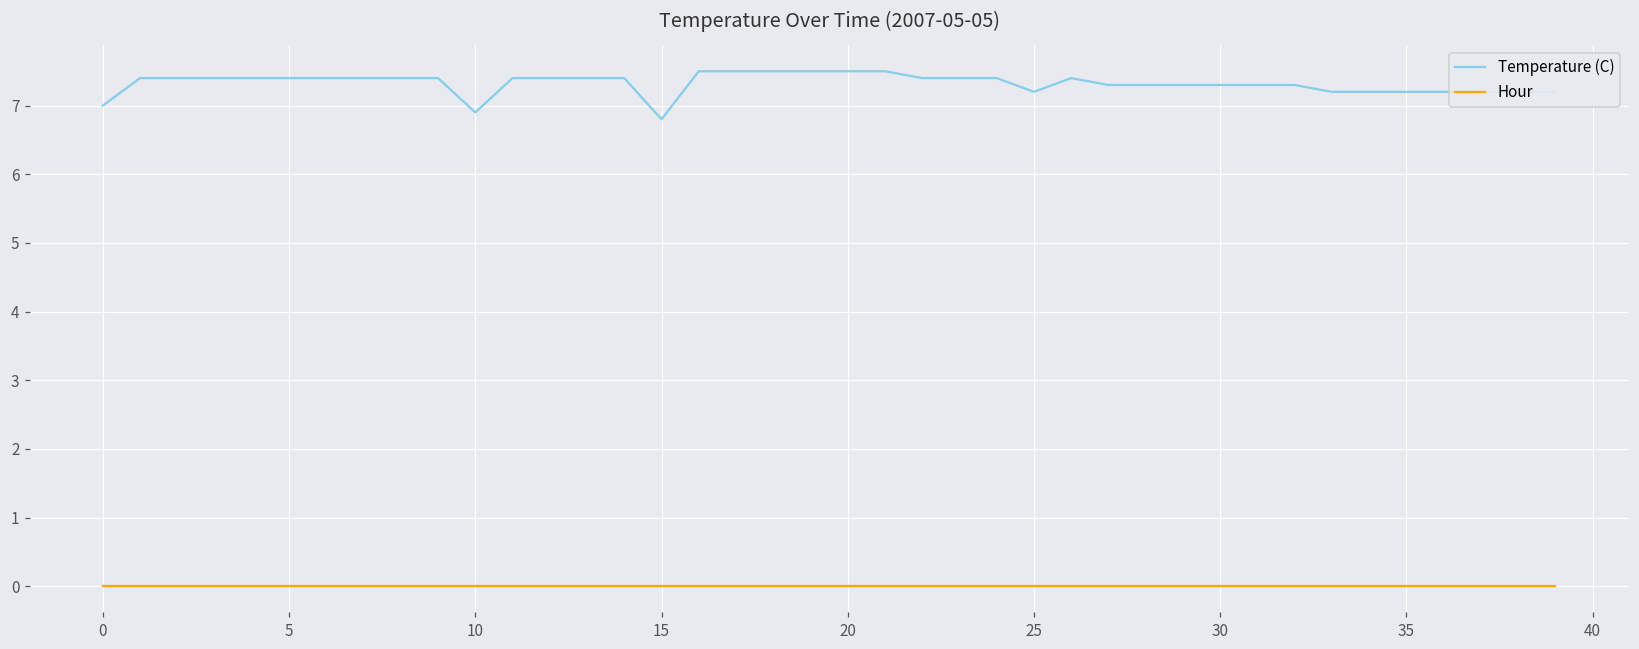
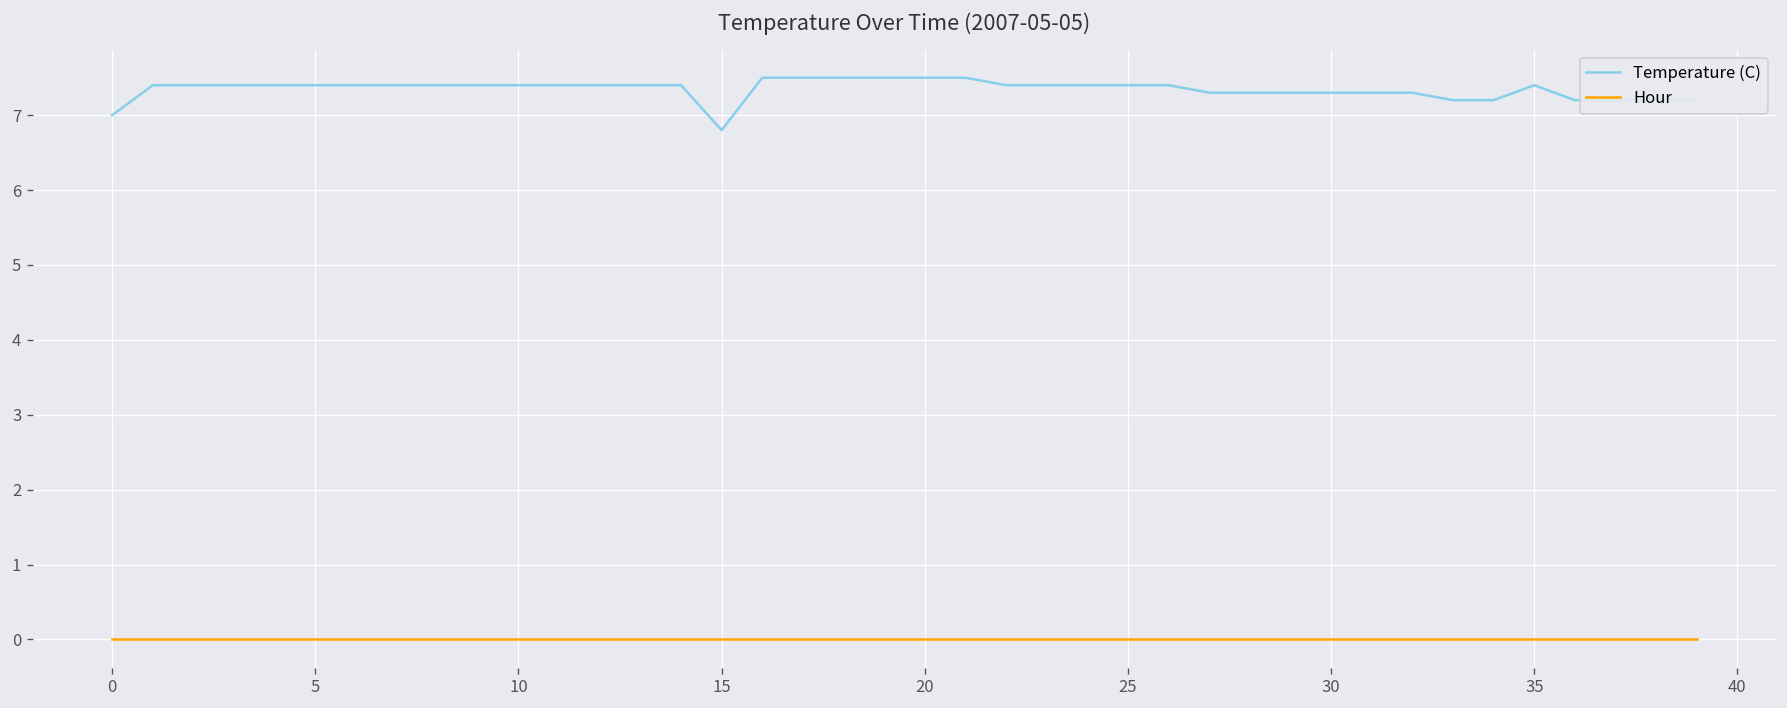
  {
    "Temperature (C)": {
      "0": 7.0,
      "5": 7.4,
-     "10": 6.9,
+     "10": 7.4,
      "15": 6.8,
      "20": 7.5,
-     "25": 7.2,
+     "25": 7.4,
      "30": 7.3,
-     "35": 7.2
+     "35": 7.4
    },
    "Hour": {
      "0": 0.0,
      "5": 0.0,
      "10": 0.0,
      "15": 0.0,
      "20": 0.0,
      "25": 0.0,
      "30": 0.0,
      "35": 0.0
    }
  }
